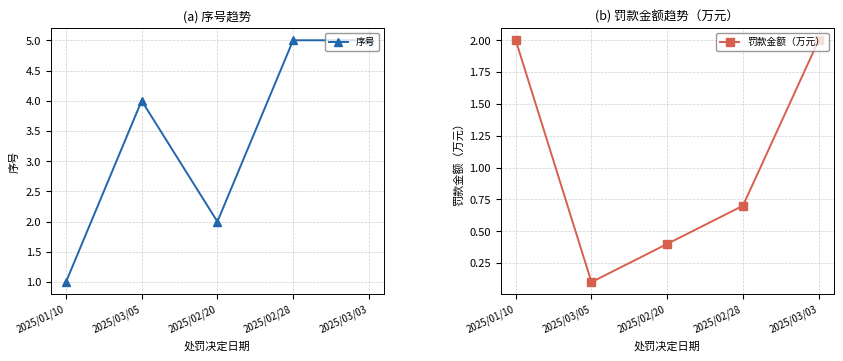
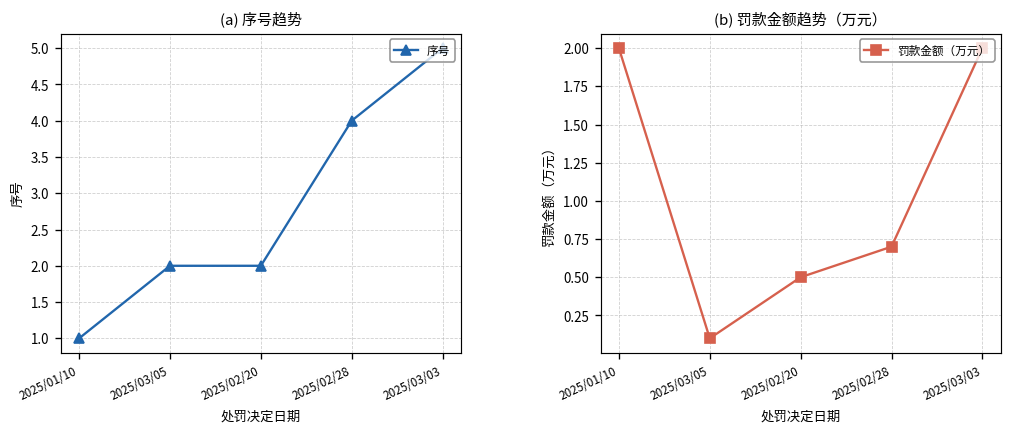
  {
    "(a) 序号趋势": {
      "2025/01/10": 1,
-     "2025/03/05": 4,
+     "2025/03/05": 2,
      "2025/02/20": 2,
-     "2025/02/28": 5
+     "2025/02/28": 4
    },
    "(b) 罚款金额趋势（万元）": {
      "2025/01/10": 2.0,
      "2025/03/05": 0.1,
-     "2025/02/20": 0.4,
+     "2025/02/20": 0.5,
      "2025/02/28": 0.7
    }
  }
